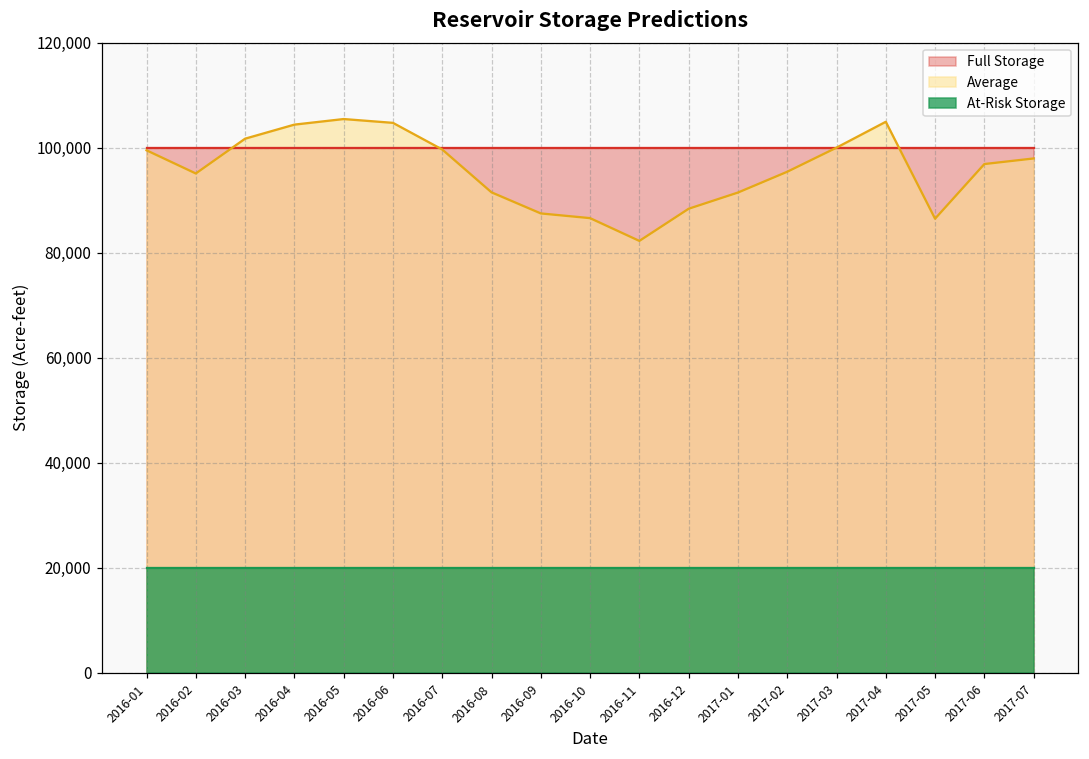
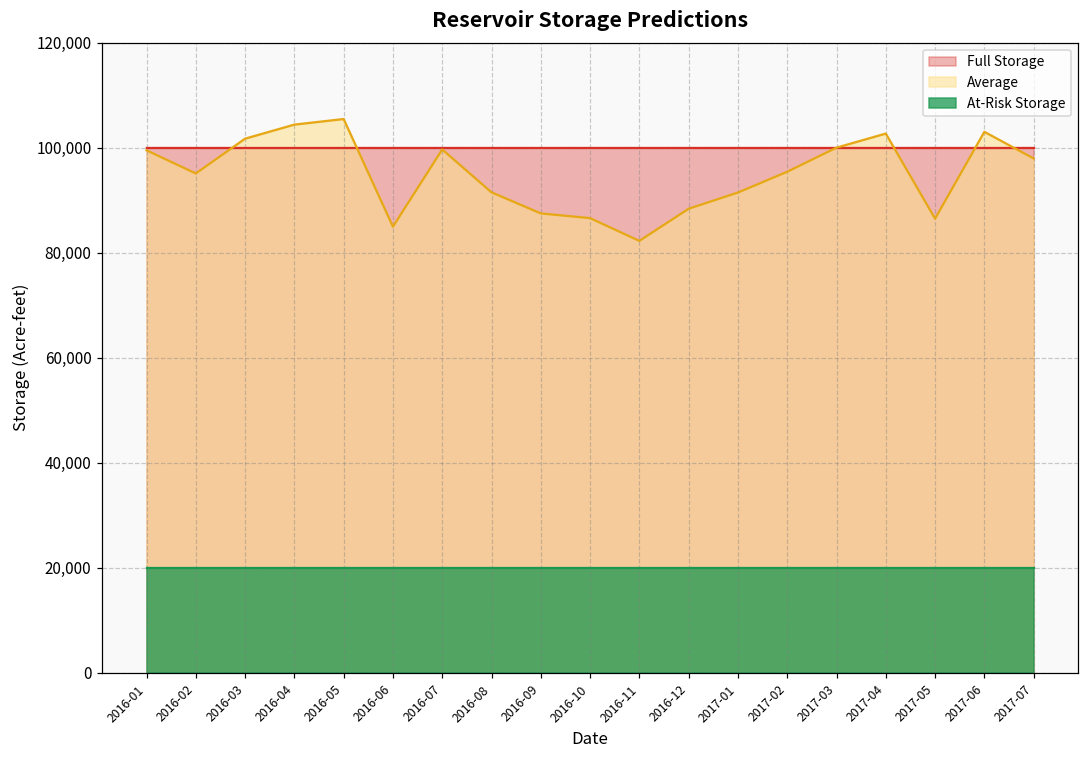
  {
    "Full Storage": {
      "2016-02": "100,000",
      "2016-03": "100,000",
      "2016-04": "100,000",
      "2016-05": "100,000",
      "2016-06": "100,000",
      "2016-08": "100,000",
      "2016-09": "100,000",
      "2016-10": "100,000",
      "2016-11": "100,000",
      "2016-12": "100,000",
      "2017-01": "100,000",
      "2017-02": "100,000",
      "2017-04": "100,000",
      "2017-05": "100,000",
      "2017-06": "100,000",
      "2017-07": "100,000"
    },
    "Average": {
      "2016-02": "95,000",
      "2016-03": "102,000",
      "2016-04": "104,000",
      "2016-05": "105,000",
-     "2016-06": "105,000",
+     "2016-06": "85,000",
      "2016-08": "92,000",
      "2016-09": "87,000",
      "2016-10": "87,000",
      "2016-11": "82,000",
      "2016-12": "88,000",
      "2017-01": "91,000",
      "2017-02": "95,000",
-     "2017-04": "105,000",
+     "2017-04": "103,000",
      "2017-05": "86,000",
-     "2017-06": "97,000",
+     "2017-06": "103,000",
      "2017-07": "98,000"
    },
    "At-Risk Storage": {
      "2016-01": "20,000",
      "2016-02": "20,000",
      "2016-03": "20,000",
      "2016-04": "20,000",
      "2016-05": "20,000",
      "2016-06": "20,000",
      "2016-07": "20,000",
      "2016-08": "20,000",
      "2016-09": "20,000",
      "2016-10": "20,000",
      "2016-11": "20,000",
      "2016-12": "20,000",
      "2017-01": "20,000",
      "2017-02": "20,000",
      "2017-03": "20,000",
      "2017-04": "20,000",
      "2017-05": "20,000",
      "2017-06": "20,000",
      "2017-07": "20,000"
    }
  }
